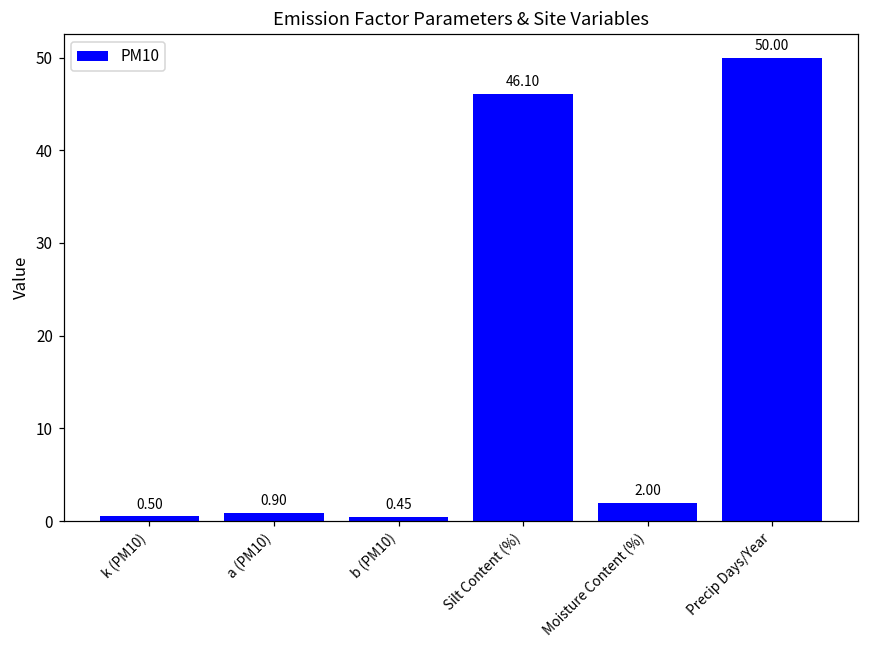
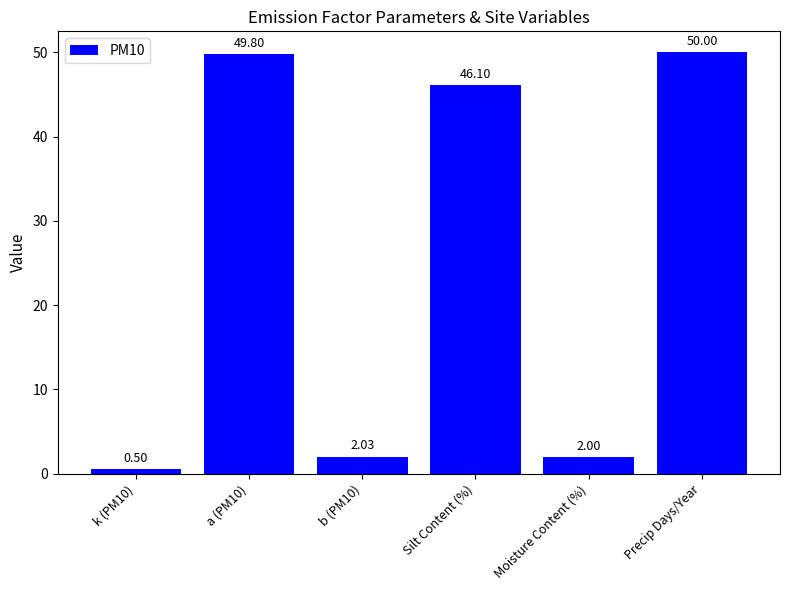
  {
    "k (PM10)": 0.50,
-   "a (PM10)": 0.90,
-   "b (PM10)": 0.45,
+   "a (PM10)": 49.80,
+   "b (PM10)": 2.03,
    "Silt Content (%)": 46.10,
    "Moisture Content (%)": 2.00,
    "Precip Days/Year": 50.00
  }
